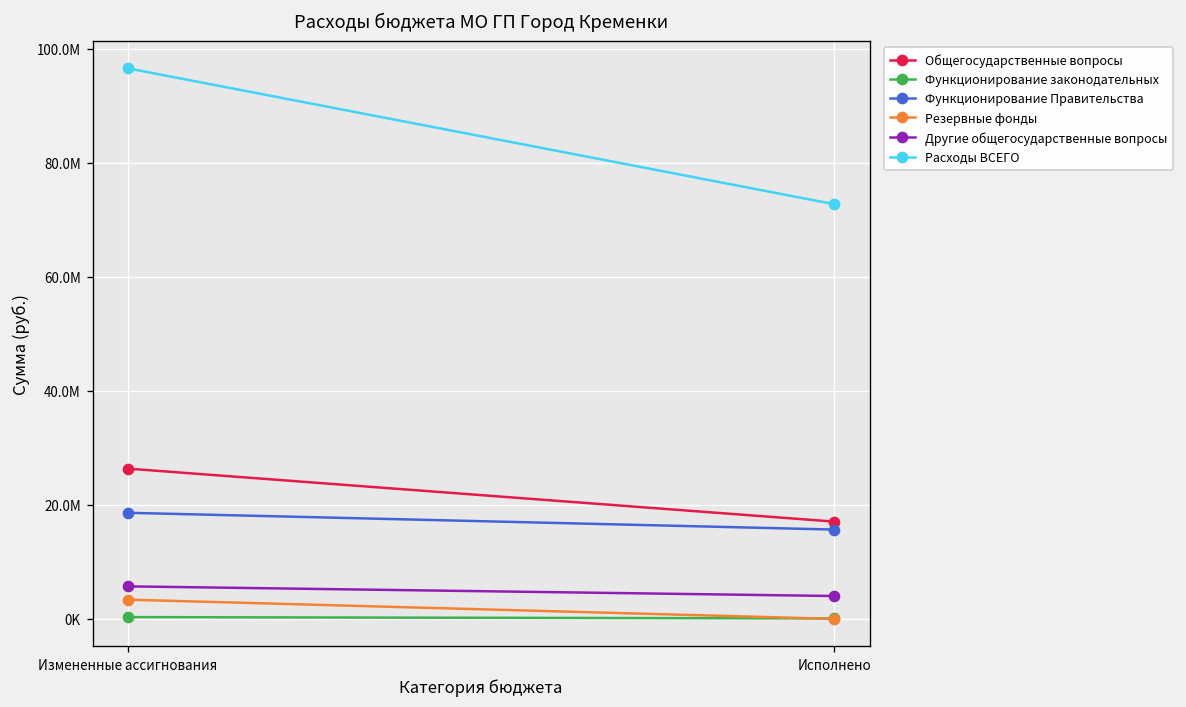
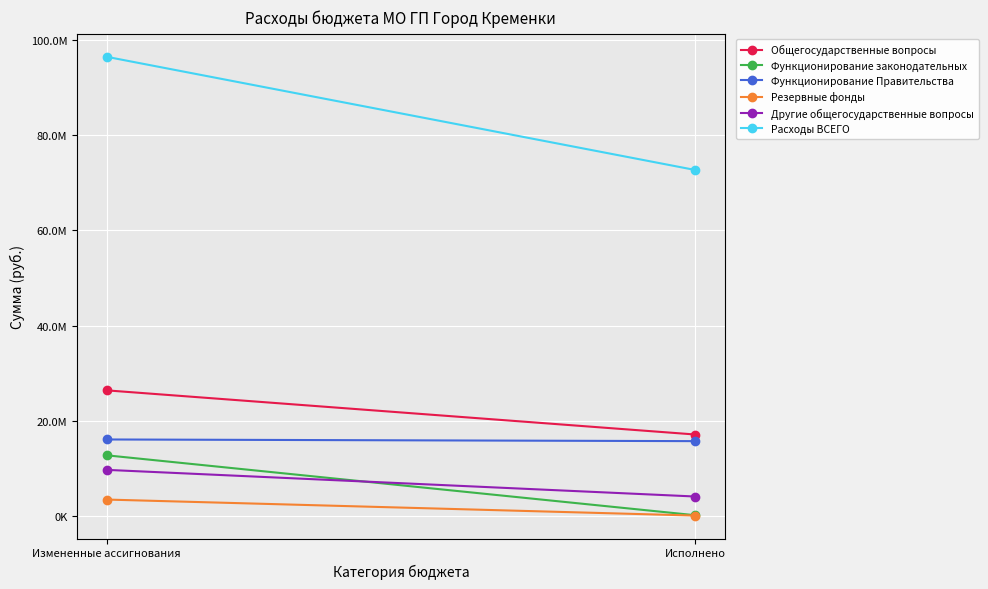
  {
    "Общегосударственные вопросы": {
      "Измененные ассигнования": 26000000,
      "Исполнено": 17000000
    },
    "Функционирование законодательных": {
-     "Измененные ассигнования": 0
+     "Измененные ассигнования": 13000000
    },
    "Функционирование Правительства": {
-     "Измененные ассигнования": 19000000,
+     "Измененные ассигнования": 16000000,
      "Исполнено": 16000000
    },
    "Резервные фонды": {
      "Измененные ассигнования": 3000000
    },
    "Другие общегосударственные вопросы": {
-     "Измененные ассигнования": 6000000,
+     "Измененные ассигнования": 10000000,
      "Исполнено": 4000000
    },
    "Расходы ВСЕГО": {
      "Измененные ассигнования": 97000000,
      "Исполнено": 73000000
    }
  }
